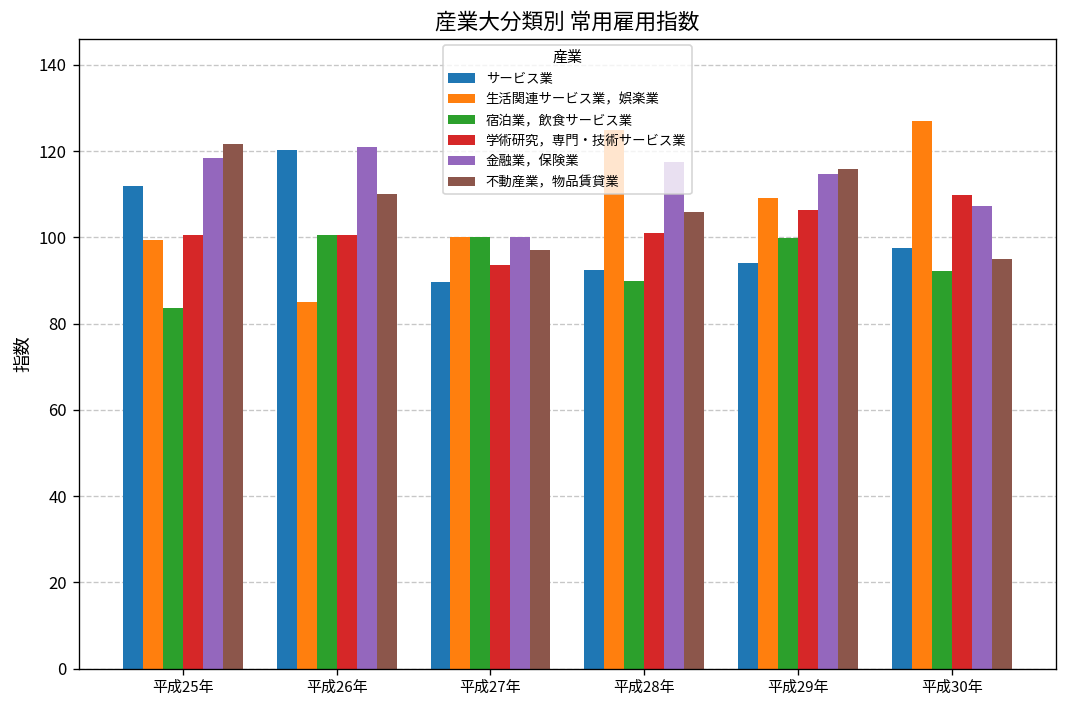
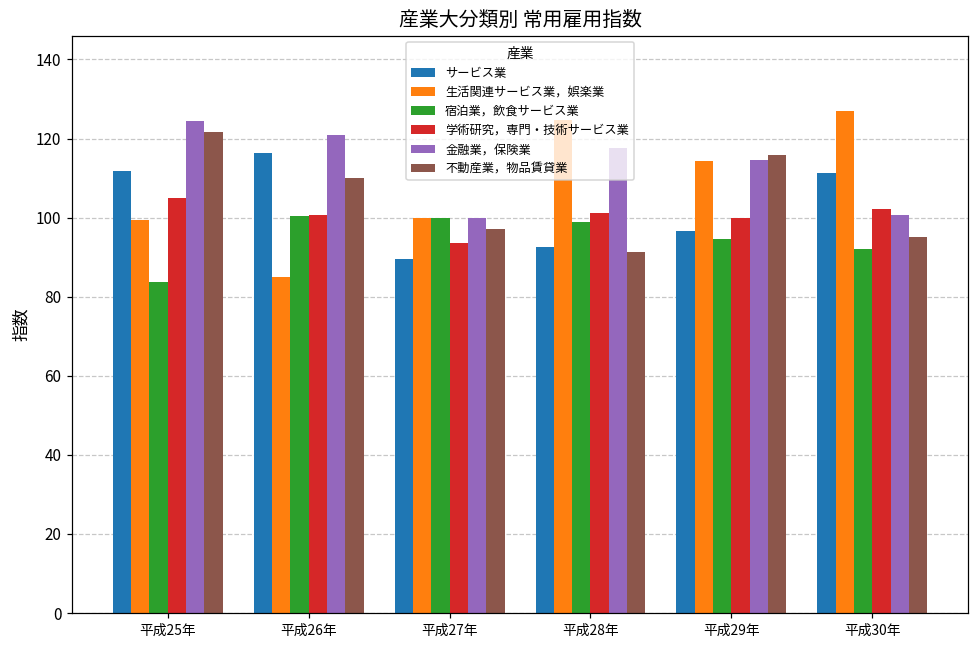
  {
    "サービス業": {
      "平成25年": 112,
-     "平成26年": 120,
+     "平成26年": 116,
      "平成27年": 90,
      "平成28年": 93,
-     "平成29年": 94,
-     "平成30年": 98
+     "平成29年": 97,
+     "平成30年": 111
    },
    "生活関連サービス業，娯楽業": {
      "平成25年": 99,
      "平成26年": 85,
      "平成27年": 100,
-     "平成29年": 109,
+     "平成29年": 114,
      "平成30年": 127
    },
    "宿泊業，飲食サービス業": {
      "平成25年": 84,
      "平成26年": 101,
      "平成27年": 100,
-     "平成28年": 90,
-     "平成29年": 100,
+     "平成28年": 99,
+     "平成29年": 95,
      "平成30年": 92
    },
    "学術研究，専門・技術サービス業": {
-     "平成25年": 101,
+     "平成25年": 105,
      "平成26年": 101,
      "平成27年": 94,
      "平成28年": 101,
-     "平成29年": 106,
-     "平成30年": 110
+     "平成29年": 100,
+     "平成30年": 102
    },
    "金融業，保険業": {
-     "平成25年": 118,
+     "平成25年": 124,
      "平成26年": 121,
      "平成27年": 100,
      "平成29年": 115,
-     "平成30年": 107
+     "平成30年": 101
    },
    "不動産業，物品賃貸業": {
      "平成25年": 122,
      "平成26年": 110,
      "平成27年": 97,
-     "平成28年": 106,
+     "平成28年": 91,
      "平成29年": 116,
      "平成30年": 95
    }
  }
